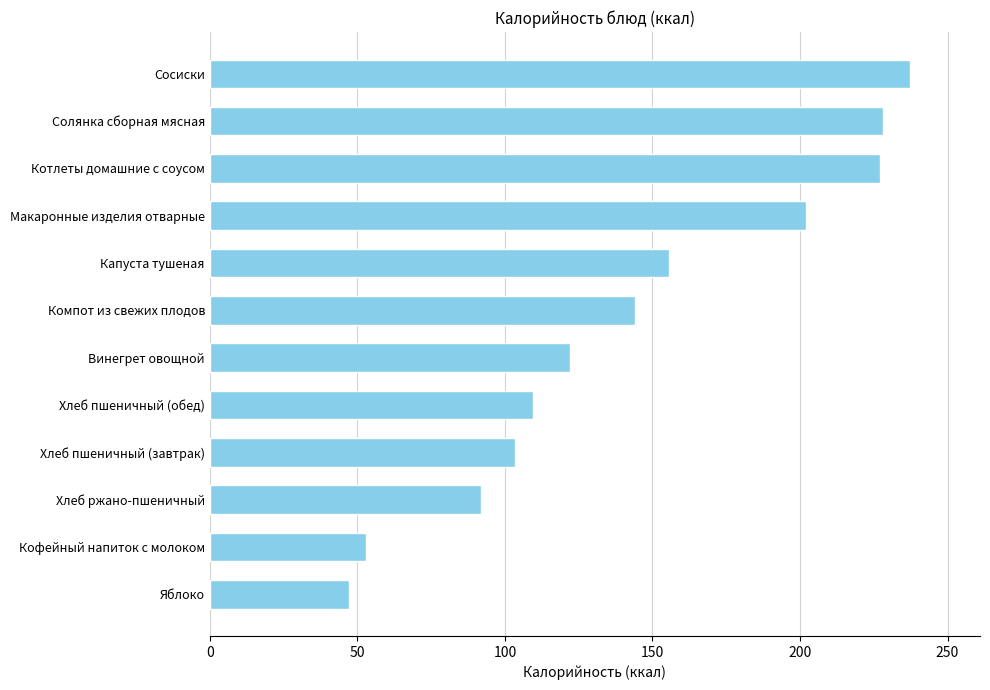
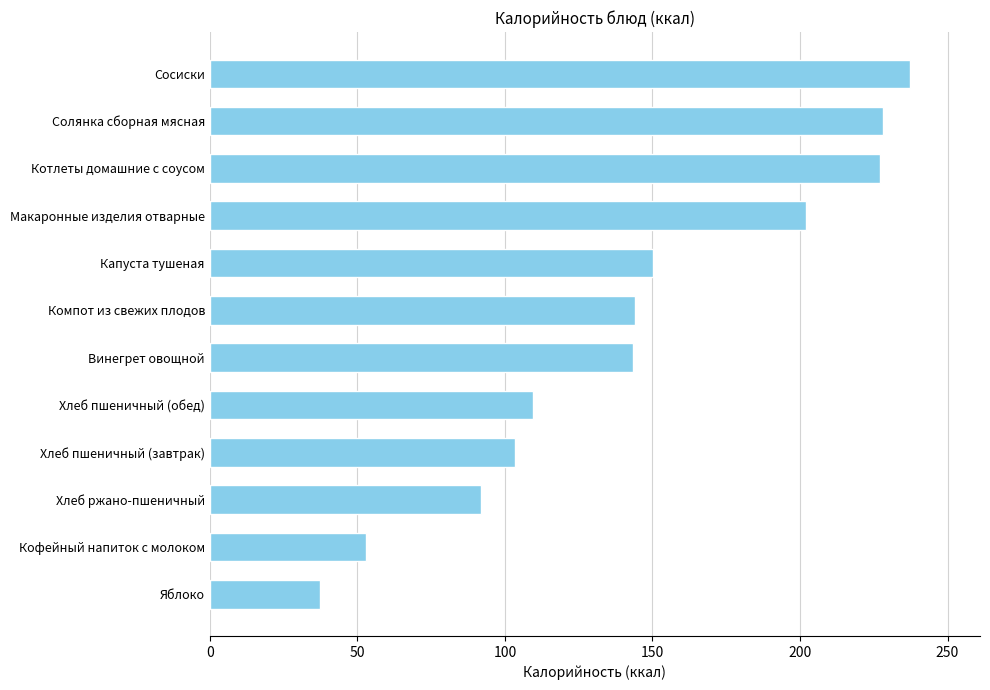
  {
    "Сосиски": 237,
    "Солянка сборная мясная": 228,
    "Котлеты домашние с соусом": 227,
    "Макаронные изделия отварные": 202,
-   "Капуста тушеная": 156,
+   "Капуста тушеная": 150,
    "Компот из свежих плодов": 144,
-   "Винегрет овощной": 122,
+   "Винегрет овощной": 144,
    "Хлеб пшеничный (обед)": 110,
    "Хлеб пшеничный (завтрак)": 104,
    "Хлеб ржано-пшеничный": 92,
    "Кофейный напиток с молоком": 53,
-   "Яблоко": 47
+   "Яблоко": 37
  }
